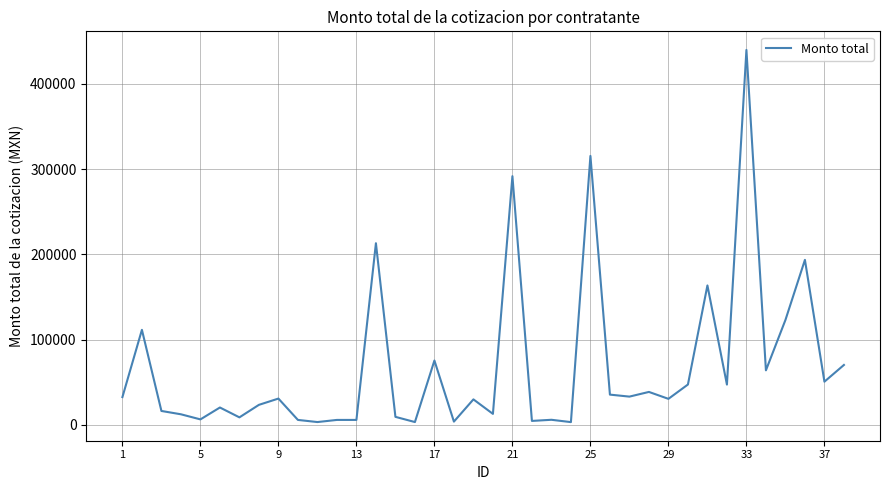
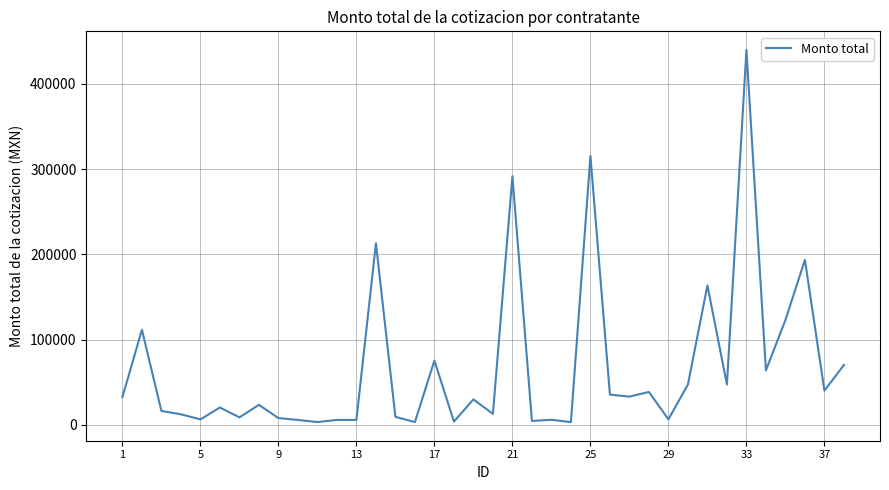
  {
    "1": 30000,
    "5": 10000,
-   "9": 30000,
+   "9": 10000,
    "13": 10000,
    "17": 80000,
    "21": 290000,
    "25": 320000,
-   "29": 30000,
+   "29": 10000,
    "33": 440000,
-   "37": 50000
+   "37": 40000
  }
